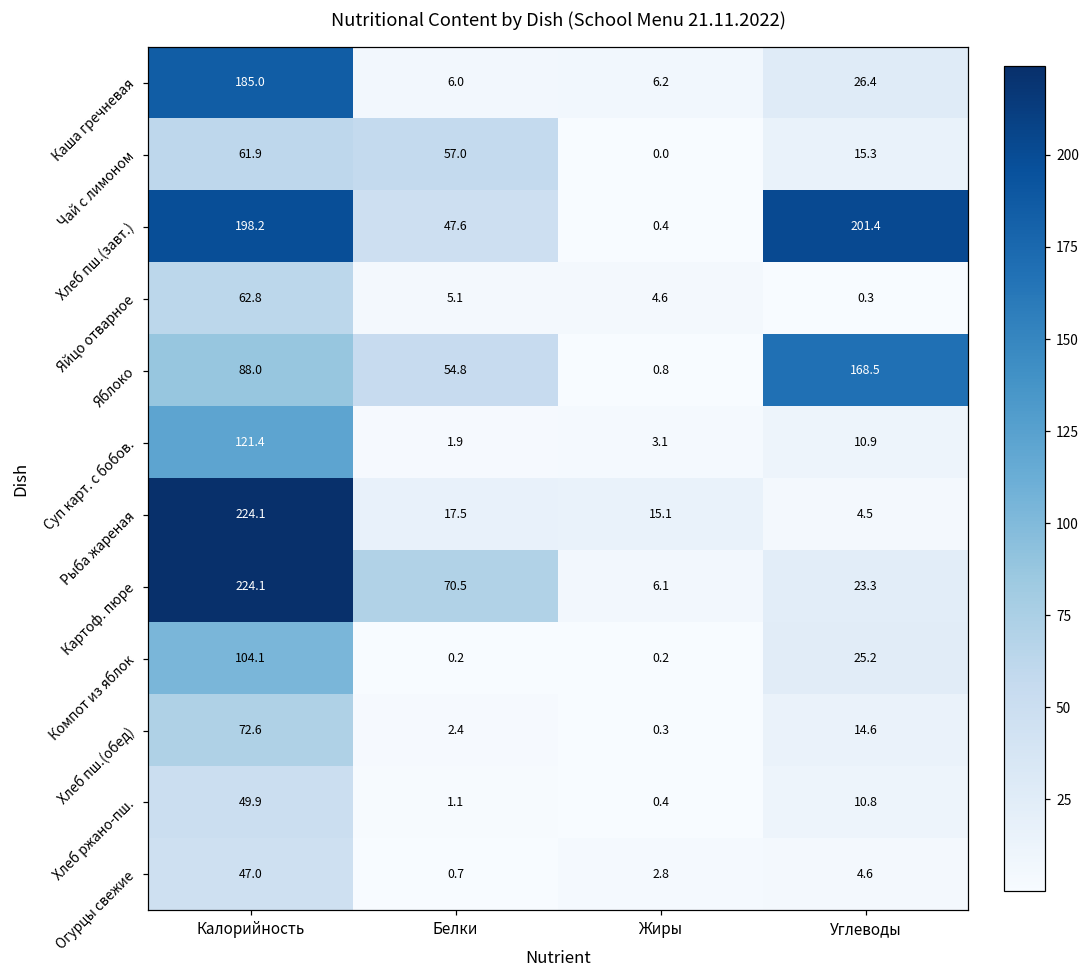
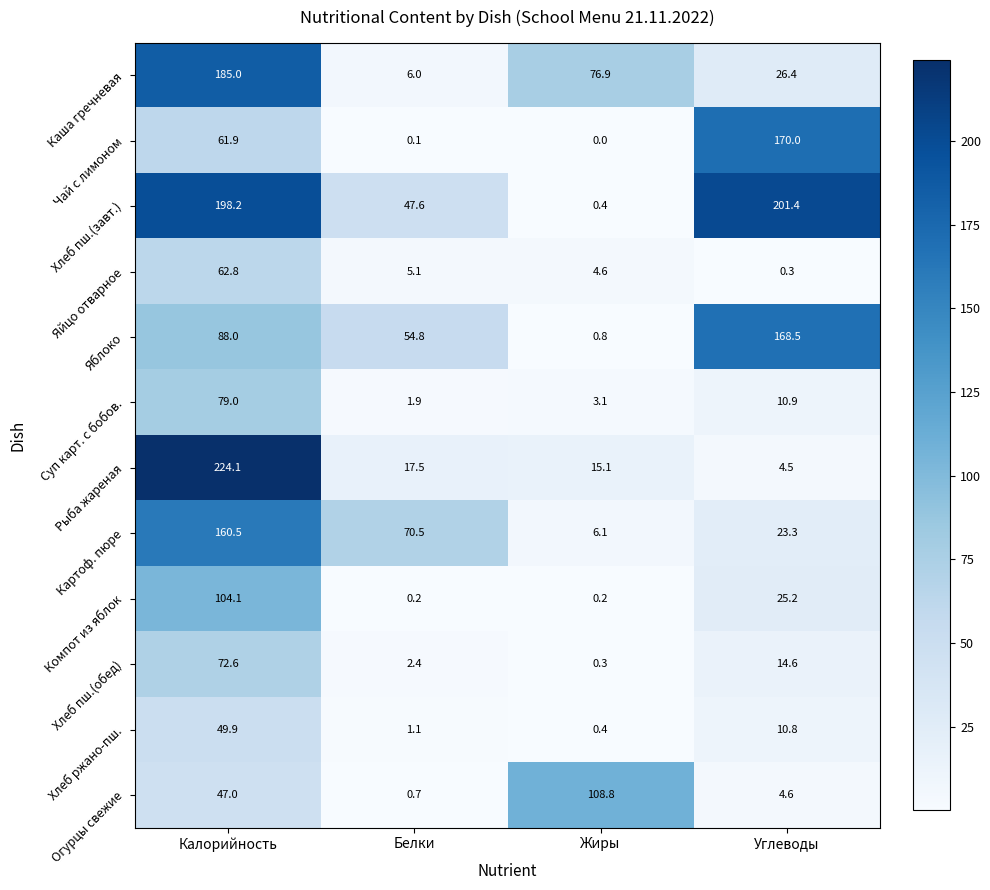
  {
    "Каша гречневая": {
      "Калорийность": 185.0,
      "Белки": 6.0,
-     "Жиры": 6.2,
+     "Жиры": 76.9,
      "Углеводы": 26.4
    },
    "Чай с лимоном": {
      "Калорийность": 61.9,
-     "Белки": 57.0,
+     "Белки": 0.1,
      "Жиры": 0.0,
-     "Углеводы": 15.3
+     "Углеводы": 170.0
    },
    "Хлеб пш.(завт.)": {
      "Калорийность": 198.2,
      "Белки": 47.6,
      "Жиры": 0.4,
      "Углеводы": 201.4
    },
    "Яйцо отварное": {
      "Калорийность": 62.8,
      "Белки": 5.1,
      "Жиры": 4.6,
      "Углеводы": 0.3
    },
    "Яблоко": {
      "Калорийность": 88.0,
      "Белки": 54.8,
      "Жиры": 0.8,
      "Углеводы": 168.5
    },
    "Суп карт. с бобов.": {
-     "Калорийность": 121.4,
+     "Калорийность": 79.0,
      "Белки": 1.9,
      "Жиры": 3.1,
      "Углеводы": 10.9
    },
    "Рыба жареная": {
      "Калорийность": 224.1,
      "Белки": 17.5,
      "Жиры": 15.1,
      "Углеводы": 4.5
    },
    "Картоф. пюре": {
-     "Калорийность": 224.1,
+     "Калорийность": 160.5,
      "Белки": 70.5,
      "Жиры": 6.1,
      "Углеводы": 23.3
    },
    "Компот из яблок": {
      "Калорийность": 104.1,
      "Белки": 0.2,
      "Жиры": 0.2,
      "Углеводы": 25.2
    },
    "Хлеб пш.(обед)": {
      "Калорийность": 72.6,
      "Белки": 2.4,
      "Жиры": 0.3,
      "Углеводы": 14.6
    },
    "Хлеб ржано-пш.": {
      "Калорийность": 49.9,
      "Белки": 1.1,
      "Жиры": 0.4,
      "Углеводы": 10.8
    },
    "Огурцы свежие": {
      "Калорийность": 47.0,
      "Белки": 0.7,
-     "Жиры": 2.8,
+     "Жиры": 108.8,
      "Углеводы": 4.6
    }
  }
